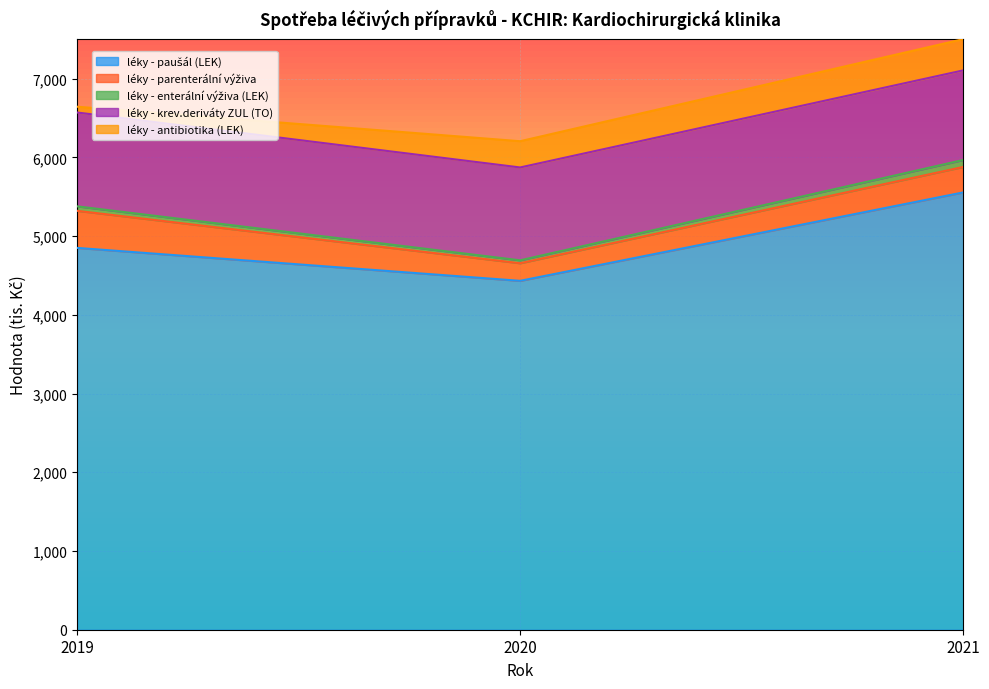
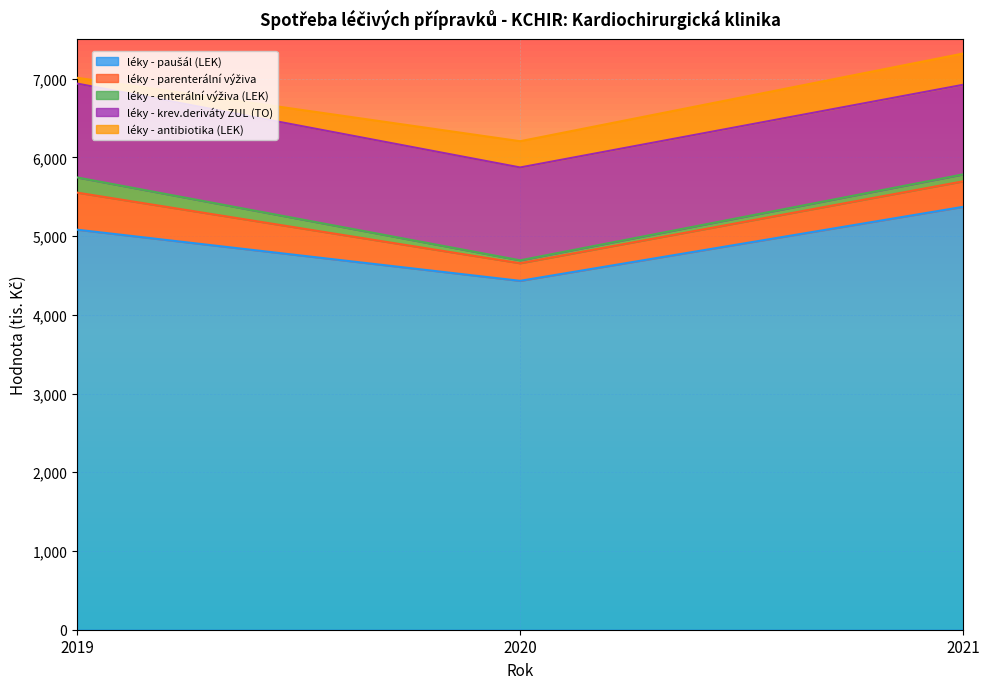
  {
    "léky - paušál (LEK)": {
-     "2019": "4,800",
+     "2019": "5,100",
      "2020": "4,400",
-     "2021": "5,600"
+     "2021": "5,400"
    },
    "léky - parenterální výživa": {
      "2019": "500",
      "2020": "200",
      "2021": "300"
    },
    "léky - enterální výživa (LEK)": {
-     "2019": "100",
+     "2019": "200",
      "2020": "0",
      "2021": "100"
    },
    "léky - krev.deriváty ZUL (TO)": {
      "2019": "1,200",
      "2020": "1,200",
      "2021": "1,100"
    },
    "léky - antibiotika (LEK)": {
      "2019": "100",
      "2020": "300",
      "2021": "400"
    }
  }
